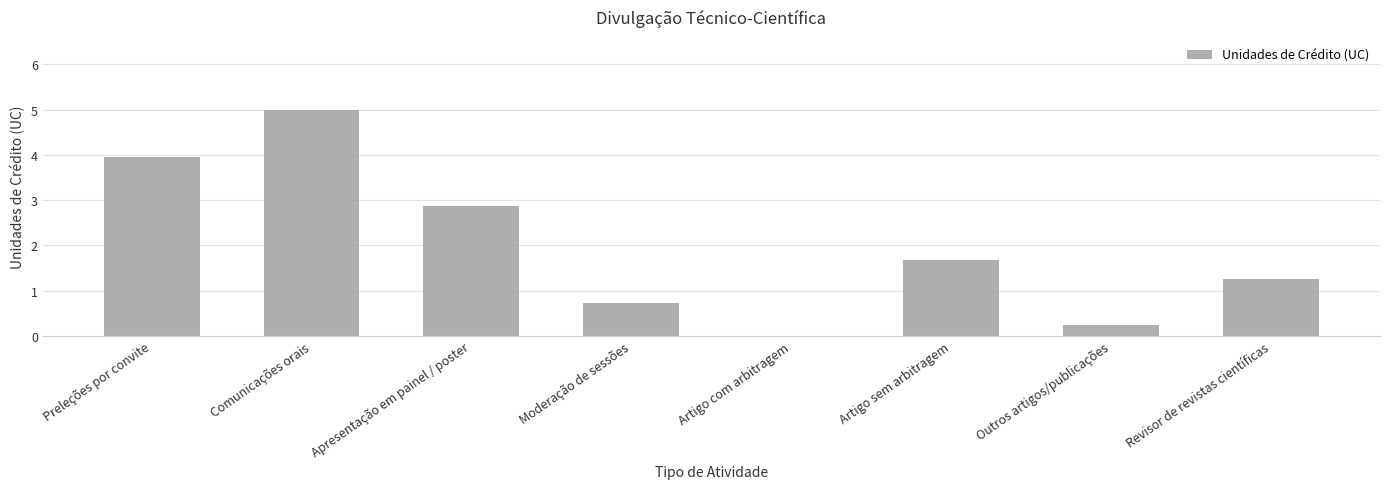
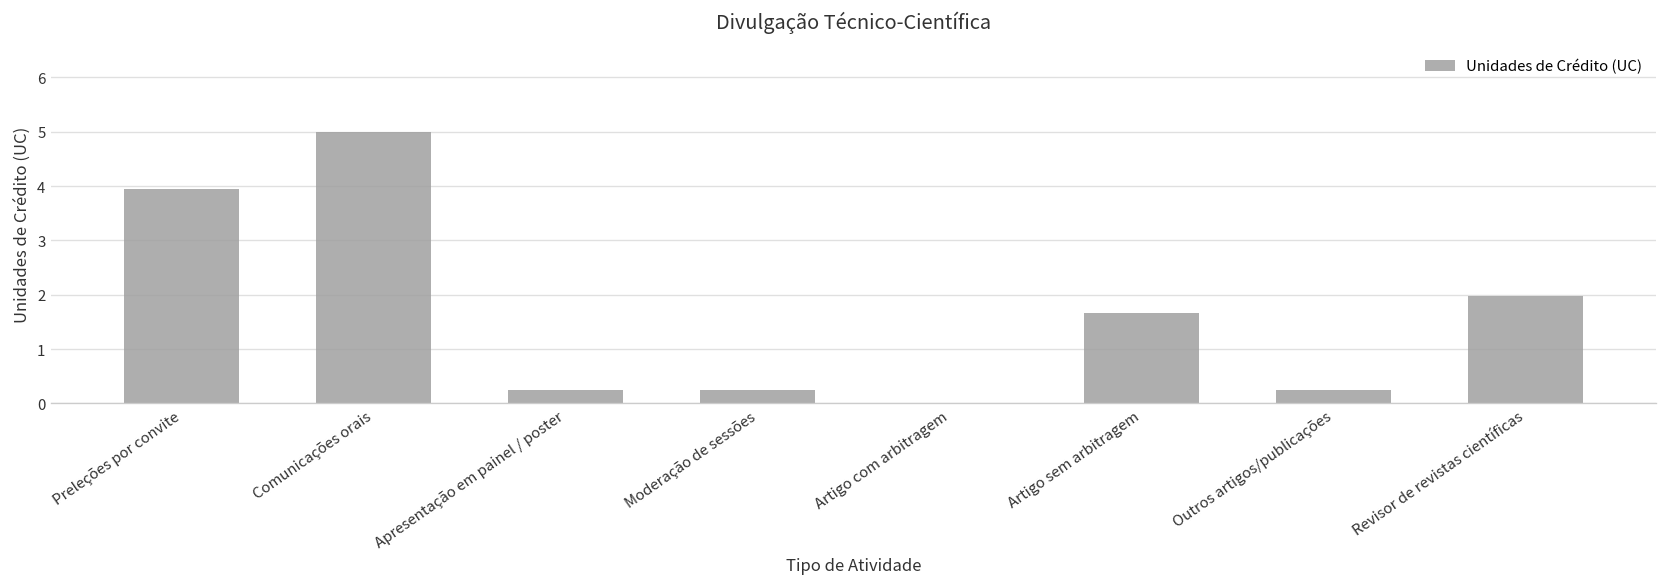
  {
    "Preleções por convite": 4.0,
    "Comunicações orais": 5.0,
-   "Apresentação em painel / poster": 2.9,
-   "Moderação de sessões": 0.7,
+   "Apresentação em painel / poster": 0.3,
+   "Moderação de sessões": 0.3,
    "Artigo com arbitragem": 0.0,
    "Artigo sem arbitragem": 1.7,
    "Outros artigos/publicações": 0.3,
-   "Revisor de revistas científicas": 1.3
+   "Revisor de revistas científicas": 2.0
  }
